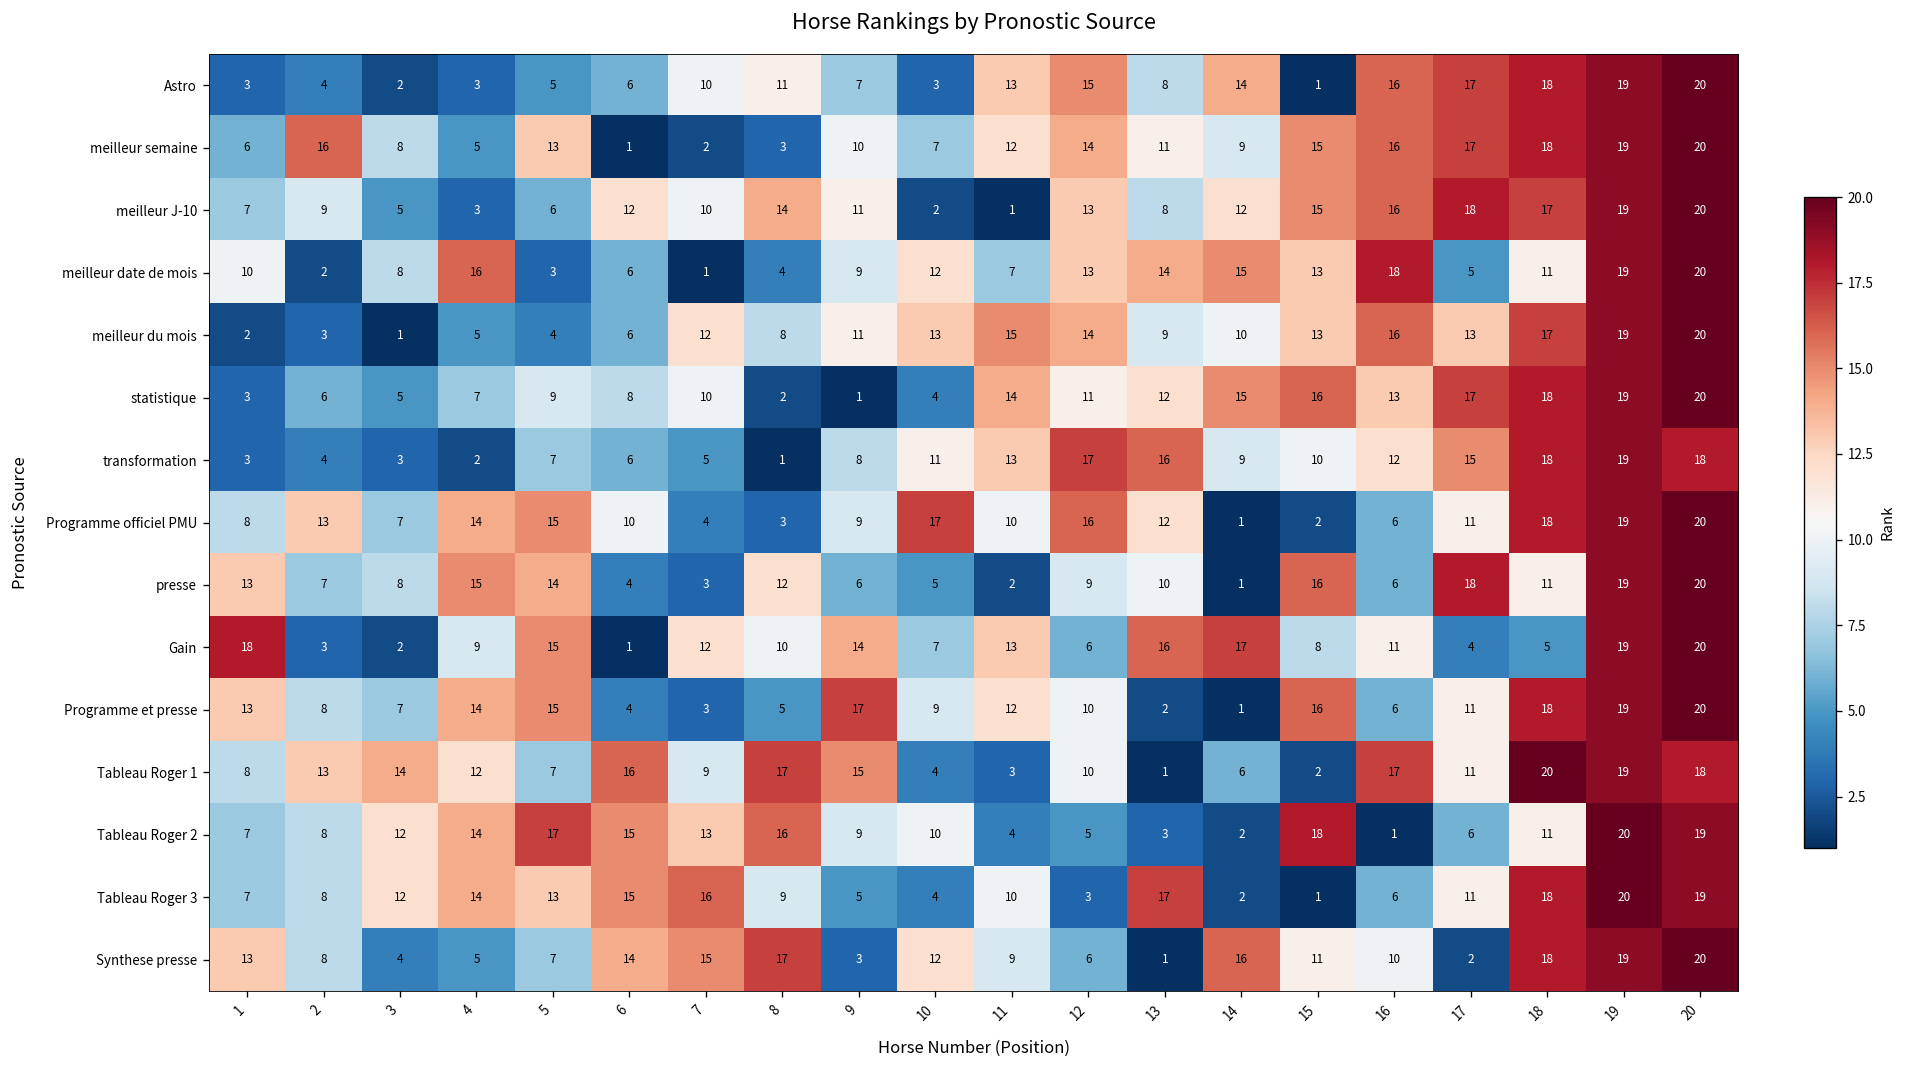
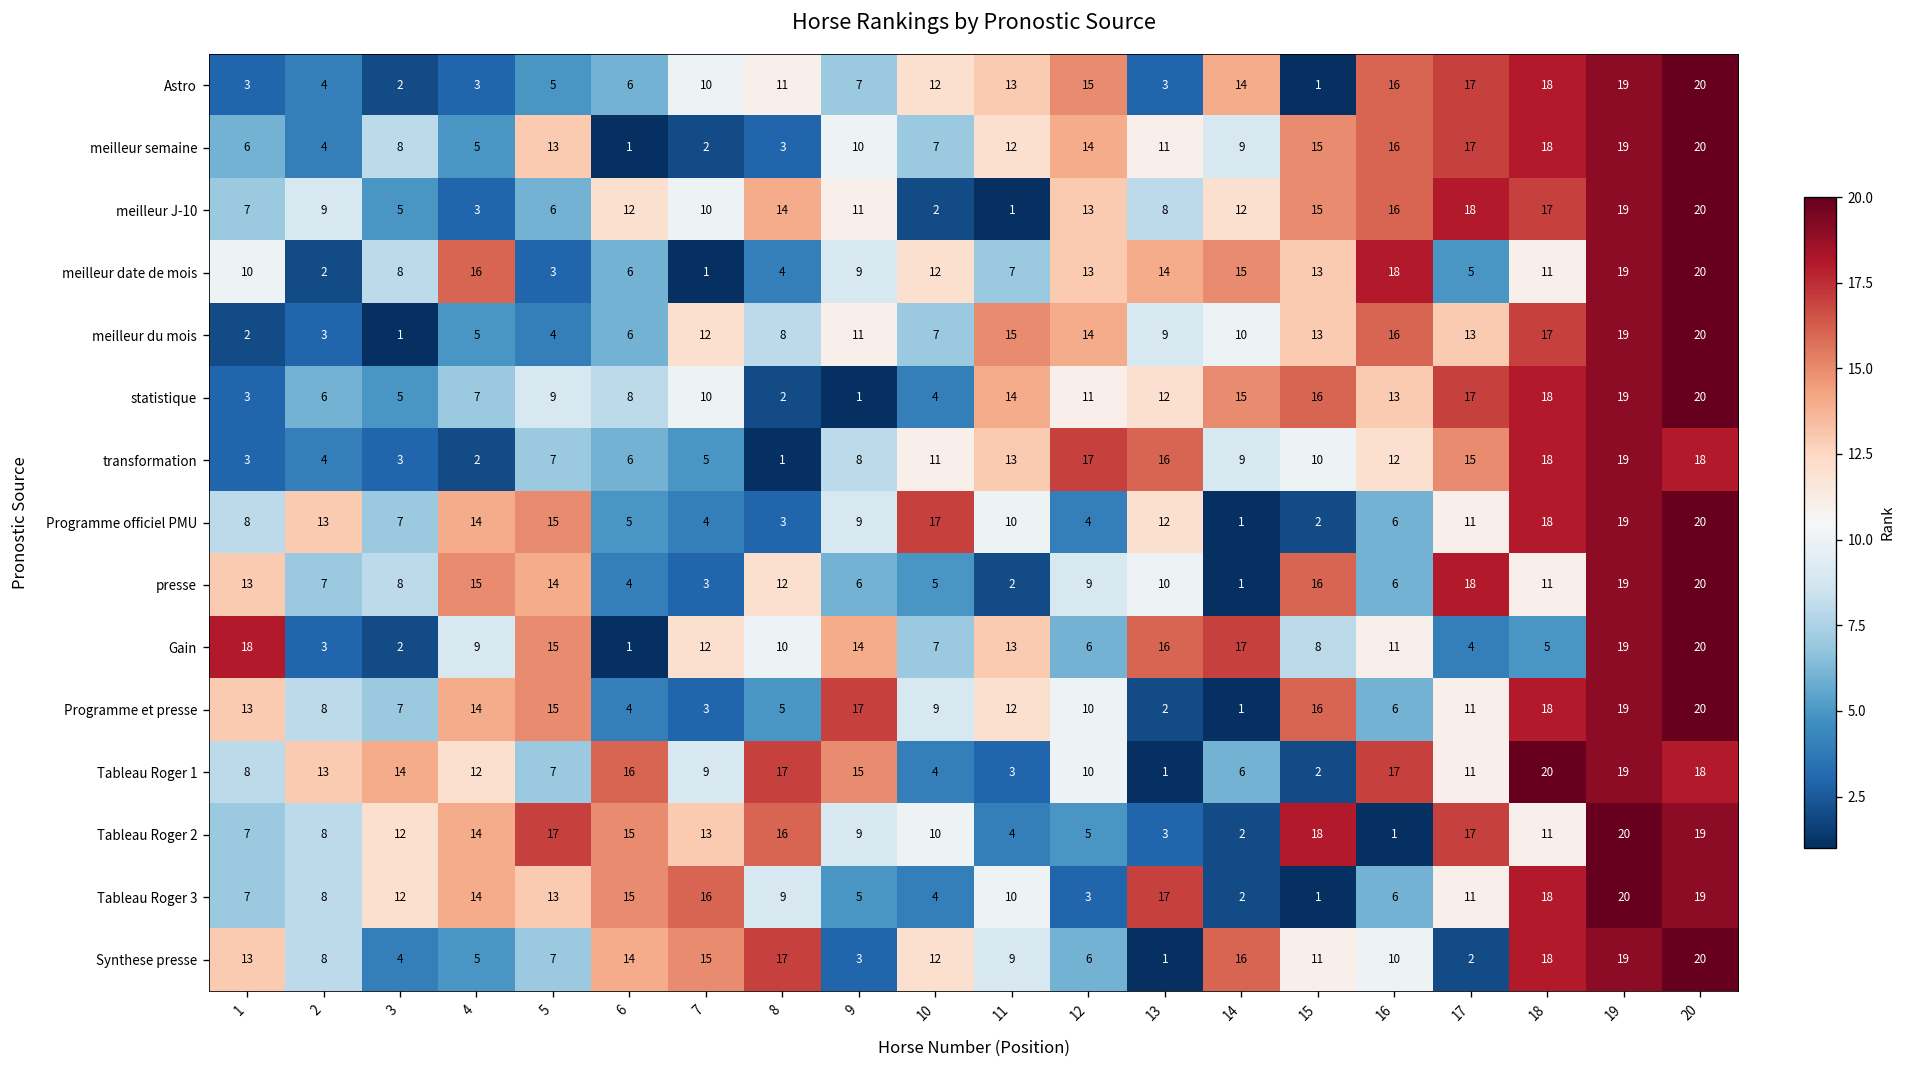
  {
    "Astro": {
      "1": 3,
      "2": 4,
      "3": 2,
      "4": 3,
      "5": 5,
      "6": 6,
      "7": 10,
      "8": 11,
      "9": 7,
-     "10": 3,
+     "10": 12,
      "11": 13,
      "12": 15,
-     "13": 8,
+     "13": 3,
      "14": 14,
      "15": 1,
      "16": 16,
      "17": 17,
      "18": 18,
      "19": 19,
      "20": 20
    },
    "meilleur semaine": {
      "1": 6,
-     "2": 16,
+     "2": 4,
      "3": 8,
      "4": 5,
      "5": 13,
      "6": 1,
      "7": 2,
      "8": 3,
      "9": 10,
      "10": 7,
      "11": 12,
      "12": 14,
      "13": 11,
      "14": 9,
      "15": 15,
      "16": 16,
      "17": 17,
      "18": 18,
      "19": 19,
      "20": 20
    },
    "meilleur du mois": {
      "1": 2,
      "2": 3,
      "3": 1,
      "4": 5,
      "5": 4,
      "6": 6,
      "7": 12,
      "8": 8,
      "9": 11,
-     "10": 13,
+     "10": 7,
      "11": 15,
      "12": 14,
      "13": 9,
      "14": 10,
      "15": 13,
      "16": 16,
      "17": 13,
      "18": 17,
      "19": 19,
      "20": 20
    },
    "Programme officiel PMU": {
      "1": 8,
      "2": 13,
      "3": 7,
      "4": 14,
      "5": 15,
-     "6": 10,
+     "6": 5,
      "7": 4,
      "8": 3,
      "9": 9,
      "10": 17,
      "11": 10,
-     "12": 16,
+     "12": 4,
      "13": 12,
      "14": 1,
      "15": 2,
      "16": 6,
      "17": 11,
      "18": 18,
      "19": 19,
      "20": 20
    },
    "Tableau Roger 2": {
      "1": 7,
      "2": 8,
      "3": 12,
      "4": 14,
      "5": 17,
      "6": 15,
      "7": 13,
      "8": 16,
      "9": 9,
      "10": 10,
      "11": 4,
      "12": 5,
      "13": 3,
      "14": 2,
      "15": 18,
      "16": 1,
-     "17": 6,
+     "17": 17,
      "18": 11,
      "19": 20,
      "20": 19
    }
  }
